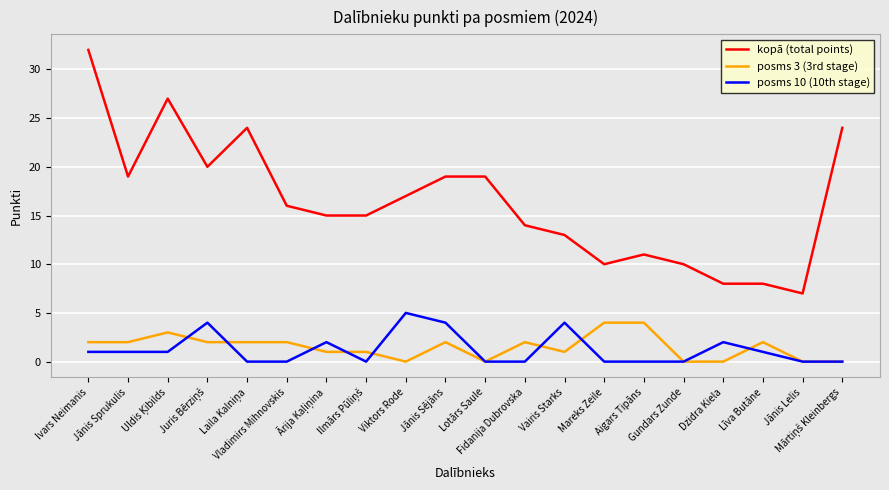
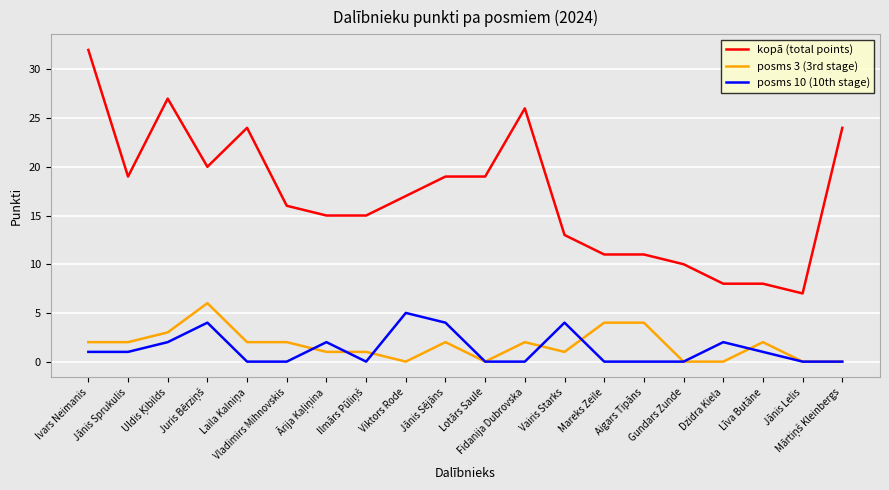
  {
    "kopā (total points)": {
      "Ivars Neimanis": 32,
      "Jānis Sprukulis": 19,
      "Uldis Ķibilds": 27,
      "Juris Bērziņš": 20,
      "Laila Kalniņa": 24,
      "Vladimirs Mihnovskis": 16,
      "Ārija Kaļiņina": 15,
      "Ilmārs Pūliņš": 15,
      "Viktors Rode": 17,
      "Jānis Sējāns": 19,
      "Lotārs Saule": 19,
-     "Fidanija Dubrovska": 14,
+     "Fidanija Dubrovska": 26,
      "Vairis Starks": 13,
-     "Mareks Zeile": 10,
+     "Mareks Zeile": 11,
      "Aigars Tipāns": 11,
      "Gundars Zunde": 10,
      "Dzidra Kiela": 8,
      "Līva Butāne": 8,
      "Jānis Lelis": 7,
      "Mārtiņš Kleinbergs": 24
    },
    "posms 3 (3rd stage)": {
      "Ivars Neimanis": 2,
      "Jānis Sprukulis": 2,
      "Uldis Ķibilds": 3,
-     "Juris Bērziņš": 2,
+     "Juris Bērziņš": 6,
      "Laila Kalniņa": 2,
      "Vladimirs Mihnovskis": 2,
      "Ārija Kaļiņina": 1,
      "Ilmārs Pūliņš": 1,
      "Viktors Rode": 0,
      "Jānis Sējāns": 2,
      "Fidanija Dubrovska": 2,
      "Vairis Starks": 1,
      "Mareks Zeile": 4,
      "Aigars Tipāns": 4,
      "Dzidra Kiela": 0,
      "Līva Butāne": 2
    },
    "posms 10 (10th stage)": {
      "Ivars Neimanis": 1,
      "Jānis Sprukulis": 1,
-     "Uldis Ķibilds": 1,
+     "Uldis Ķibilds": 2,
      "Juris Bērziņš": 4,
      "Laila Kalniņa": 0,
      "Vladimirs Mihnovskis": 0,
      "Ārija Kaļiņina": 2,
      "Ilmārs Pūliņš": 0,
      "Viktors Rode": 5,
      "Jānis Sējāns": 4,
      "Fidanija Dubrovska": 0,
      "Vairis Starks": 4,
      "Mareks Zeile": 0,
      "Aigars Tipāns": 0,
      "Dzidra Kiela": 2,
      "Līva Butāne": 1
    }
  }
